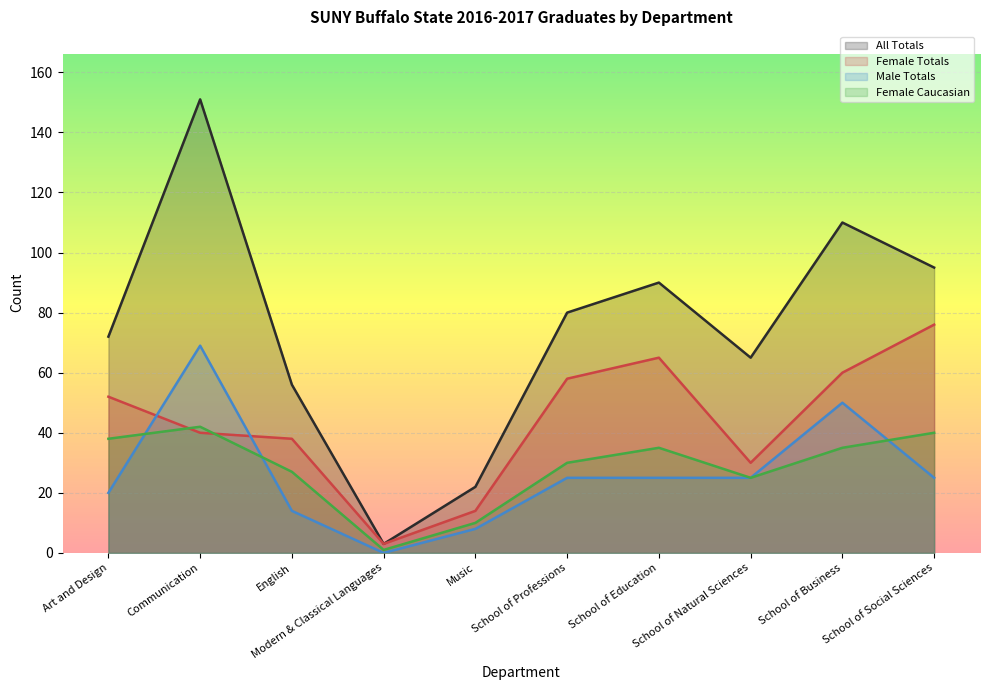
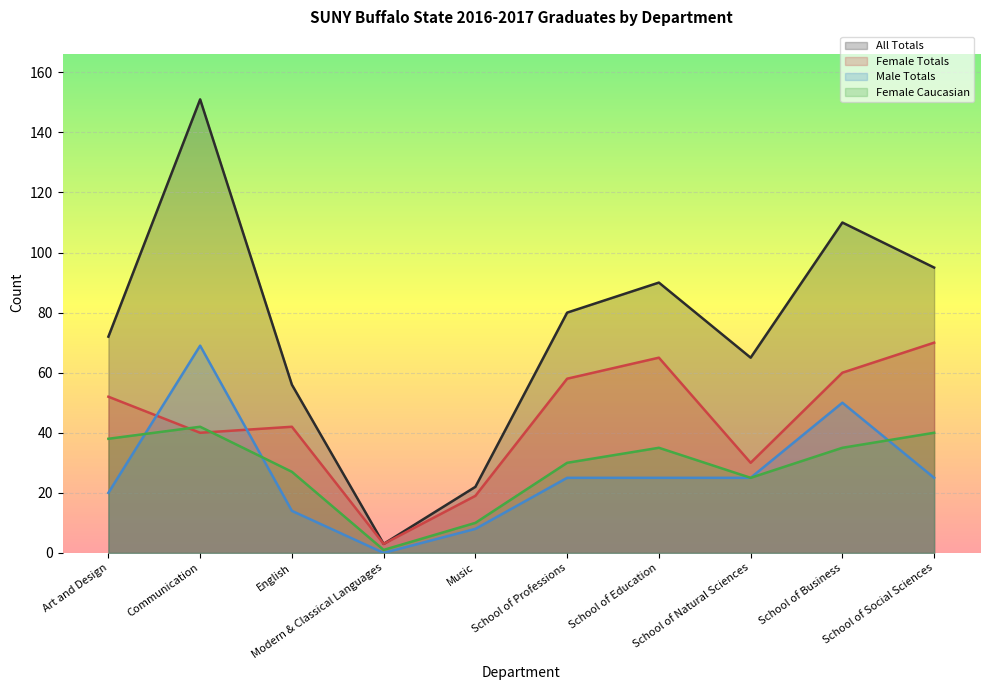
  {
    "Female Totals": {
      "Art and Design": 52,
      "Communication": 40,
-     "English": 38,
-     "Music": 14,
+     "English": 42,
+     "Music": 19,
      "School of Professions": 58,
      "School of Education": 65,
      "School of Natural Sciences": 30,
      "School of Business": 60,
-     "School of Social Sciences": 76
+     "School of Social Sciences": 70
    }
  }
